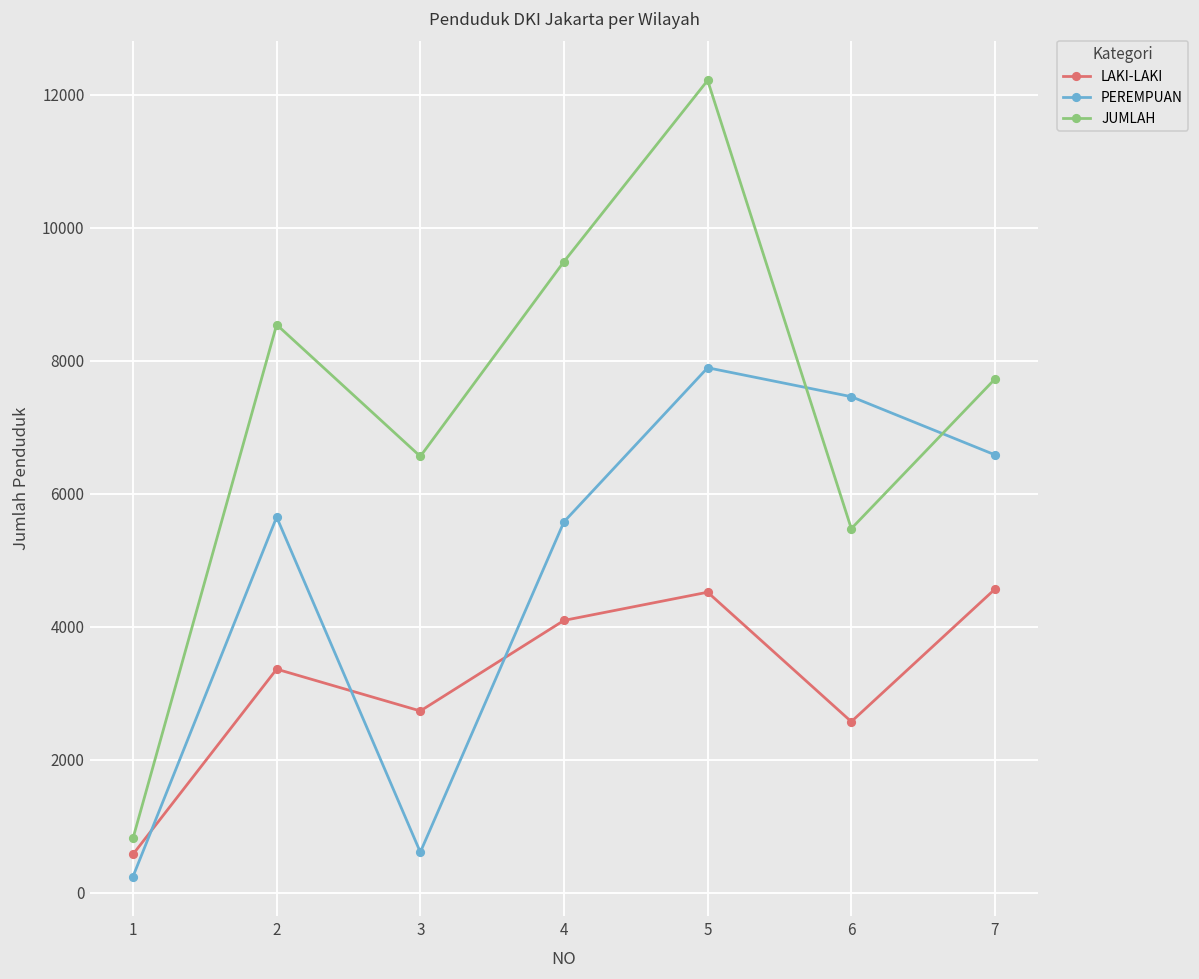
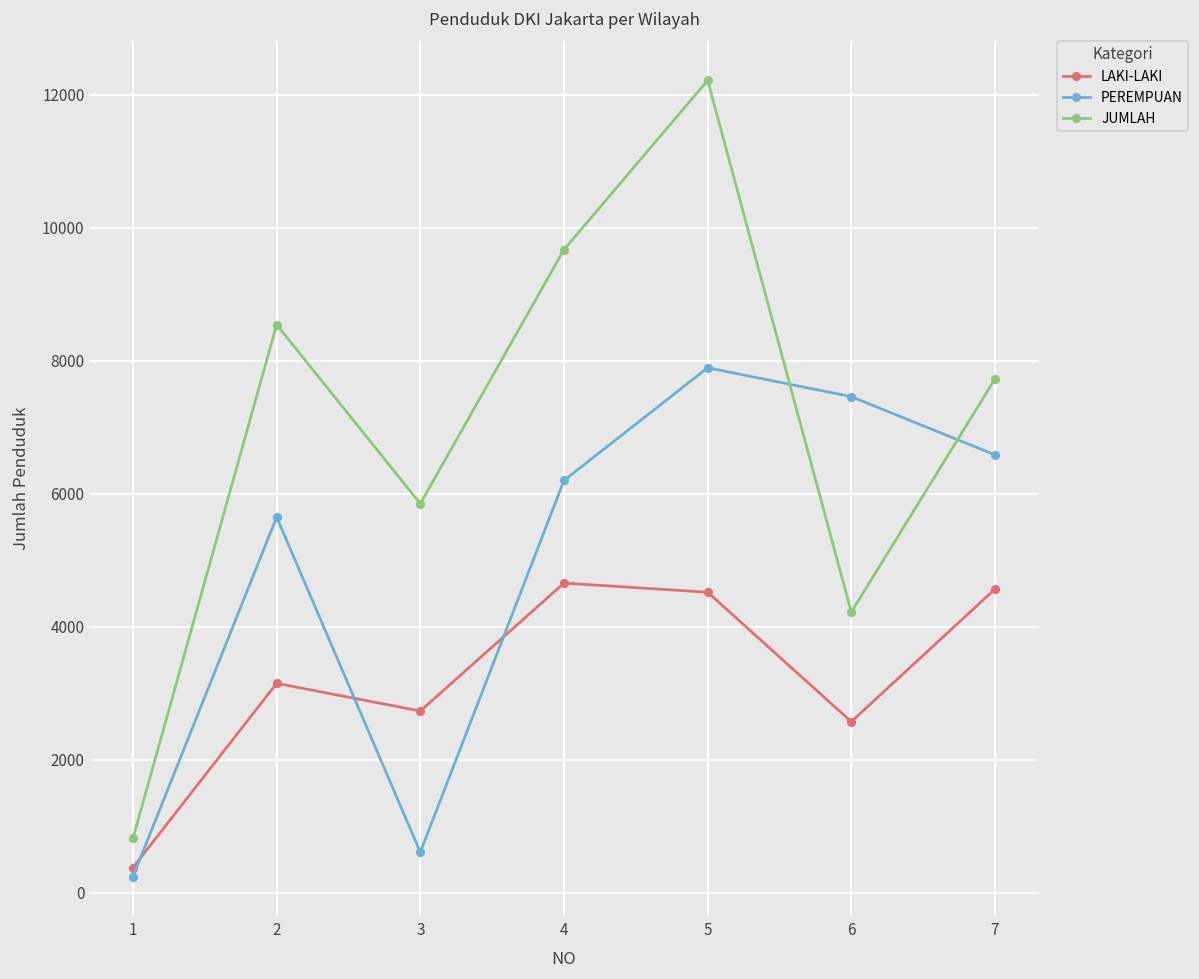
  {
    "LAKI-LAKI": {
-     "1": 600,
-     "2": 3400,
+     "1": 400,
+     "2": 3100,
      "3": 2700,
-     "4": 4100,
+     "4": 4700,
      "5": 4500,
      "6": 2600,
      "7": 4600
    },
    "PEREMPUAN": {
      "1": 200,
      "2": 5600,
      "3": 600,
-     "4": 5600,
+     "4": 6200,
      "5": 7900,
      "6": 7500,
      "7": 6600
    },
    "JUMLAH": {
      "1": 800,
      "2": 8500,
-     "3": 6600,
-     "4": 9500,
+     "3": 5800,
+     "4": 9700,
      "5": 12200,
-     "6": 5500,
+     "6": 4200,
      "7": 7700
    }
  }
